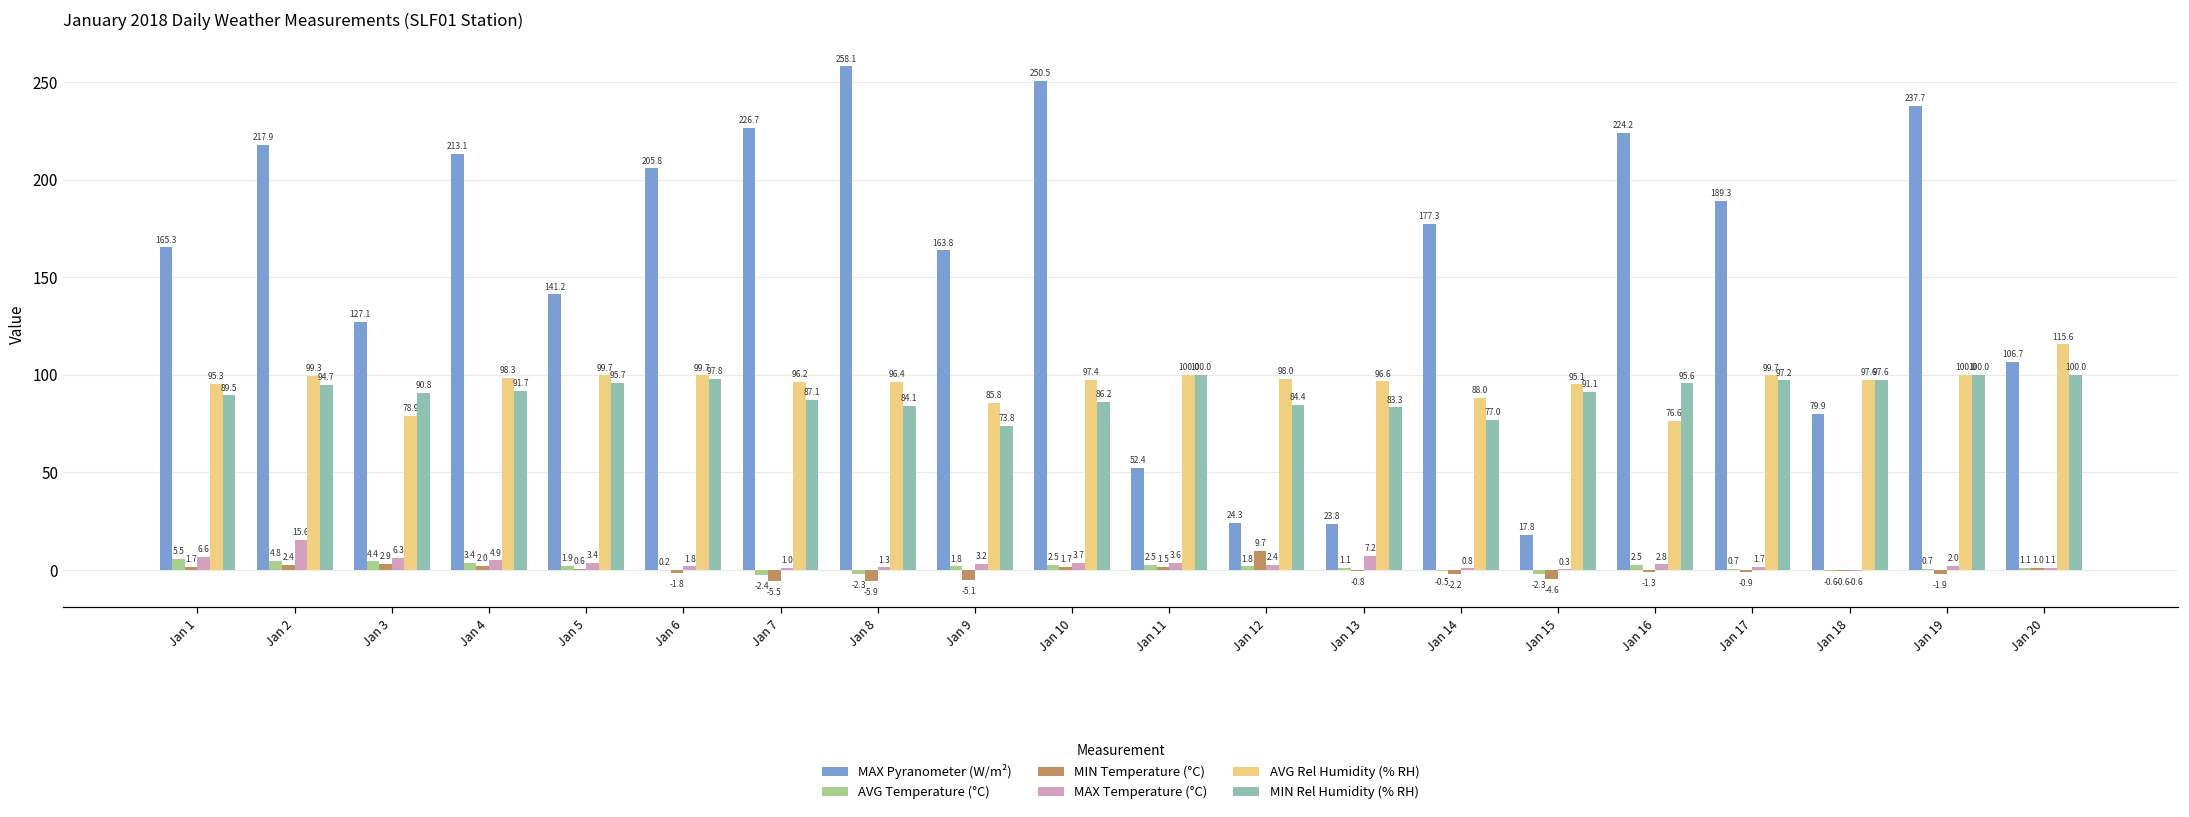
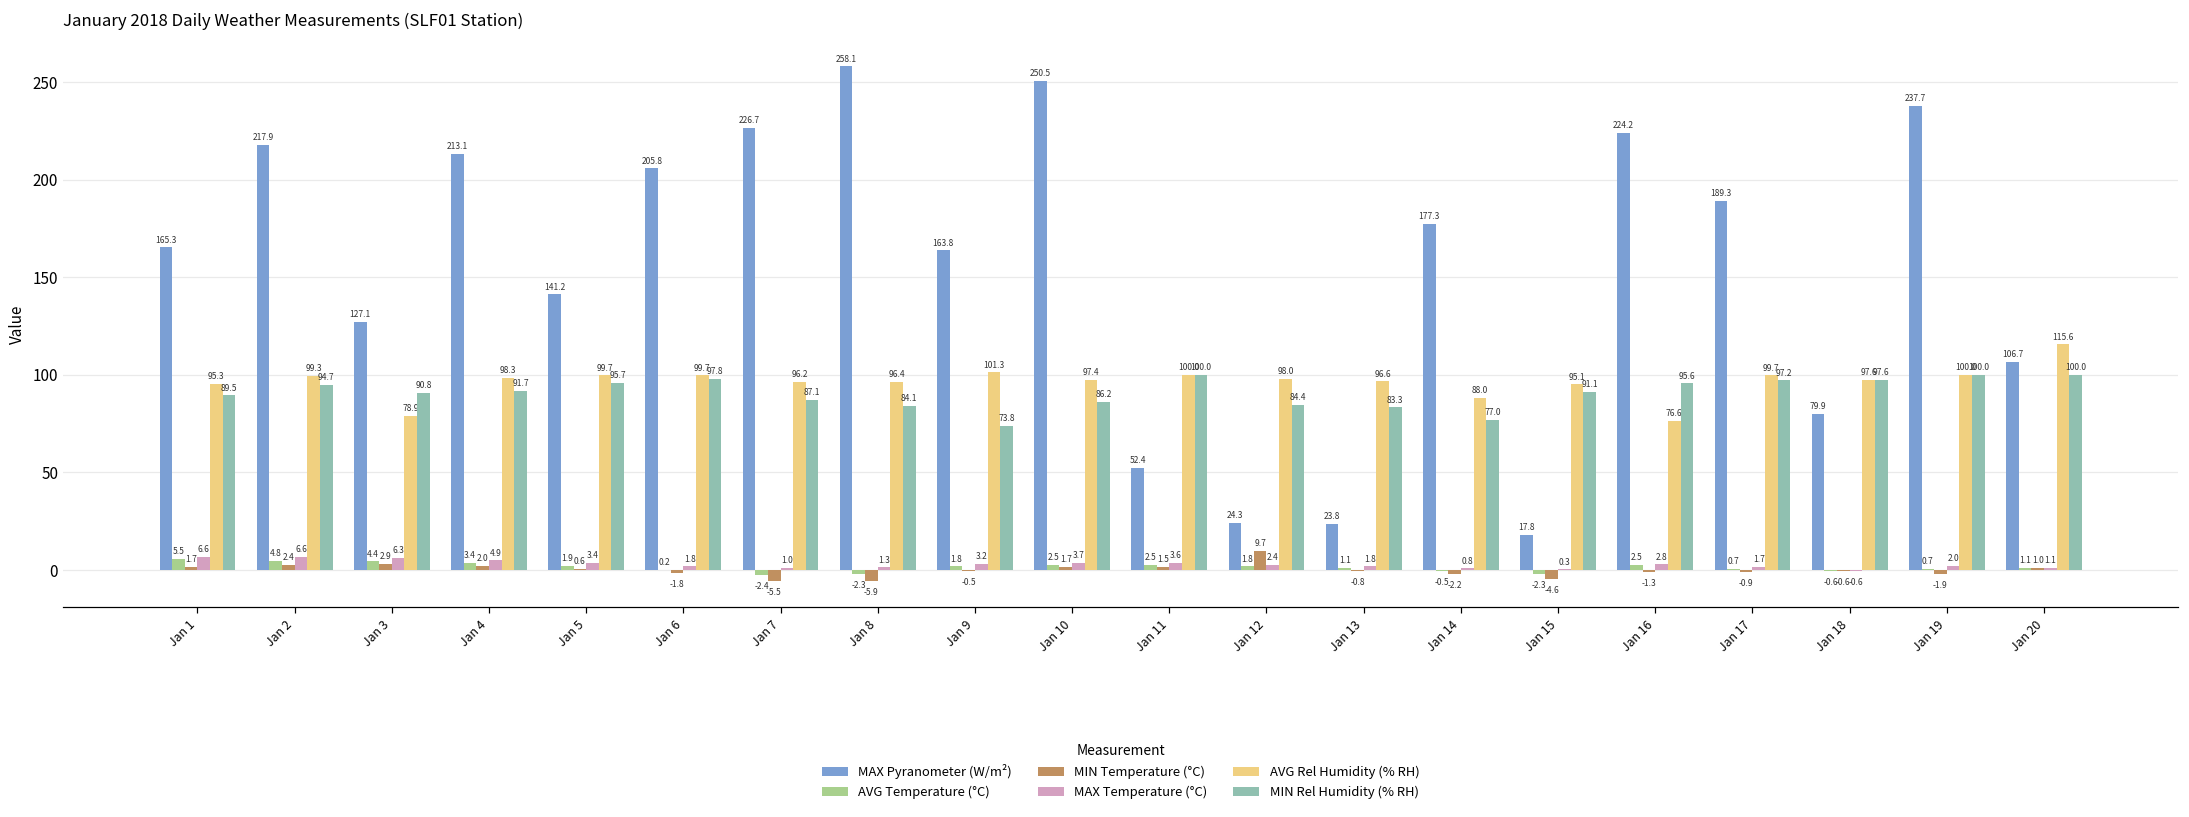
  {
    "MIN Temperature (°C)": {
      "Jan 1": 1.7,
      "Jan 2": 2.4,
      "Jan 3": 2.9,
      "Jan 4": 2.0,
      "Jan 5": 0.6,
      "Jan 6": -1.8,
      "Jan 7": -5.5,
      "Jan 8": -5.9,
-     "Jan 9": -5.1,
+     "Jan 9": -0.5,
      "Jan 10": 1.7,
      "Jan 11": 1.5,
      "Jan 12": 9.7,
      "Jan 13": -0.8,
      "Jan 14": -2.2,
      "Jan 15": -4.6,
      "Jan 16": -1.3,
      "Jan 17": -0.9,
      "Jan 18": -0.6,
      "Jan 19": -1.9,
      "Jan 20": 1.0
    },
    "MAX Temperature (°C)": {
      "Jan 1": 6.6,
-     "Jan 2": 15.6,
+     "Jan 2": 6.6,
      "Jan 3": 6.3,
      "Jan 4": 4.9,
      "Jan 5": 3.4,
      "Jan 6": 1.8,
      "Jan 7": 1.0,
      "Jan 8": 1.3,
      "Jan 9": 3.2,
      "Jan 10": 3.7,
      "Jan 11": 3.6,
      "Jan 12": 2.4,
-     "Jan 13": 7.2,
+     "Jan 13": 1.8,
      "Jan 14": 0.8,
      "Jan 15": 0.3,
      "Jan 16": 2.8,
      "Jan 17": 1.7,
      "Jan 18": -0.6,
      "Jan 19": 2.0,
      "Jan 20": 1.1
    },
    "AVG Rel Humidity (% RH)": {
      "Jan 1": 95.3,
      "Jan 2": 99.3,
      "Jan 3": 78.9,
      "Jan 4": 98.3,
      "Jan 5": 99.7,
      "Jan 6": 99.7,
      "Jan 7": 96.2,
      "Jan 8": 96.4,
-     "Jan 9": 85.8,
+     "Jan 9": 101.3,
      "Jan 10": 97.4,
      "Jan 12": 98.0,
      "Jan 13": 96.6,
      "Jan 14": 88.0,
      "Jan 15": 95.1,
      "Jan 16": 76.6,
      "Jan 17": 99.7,
      "Jan 20": 115.6
    }
  }
